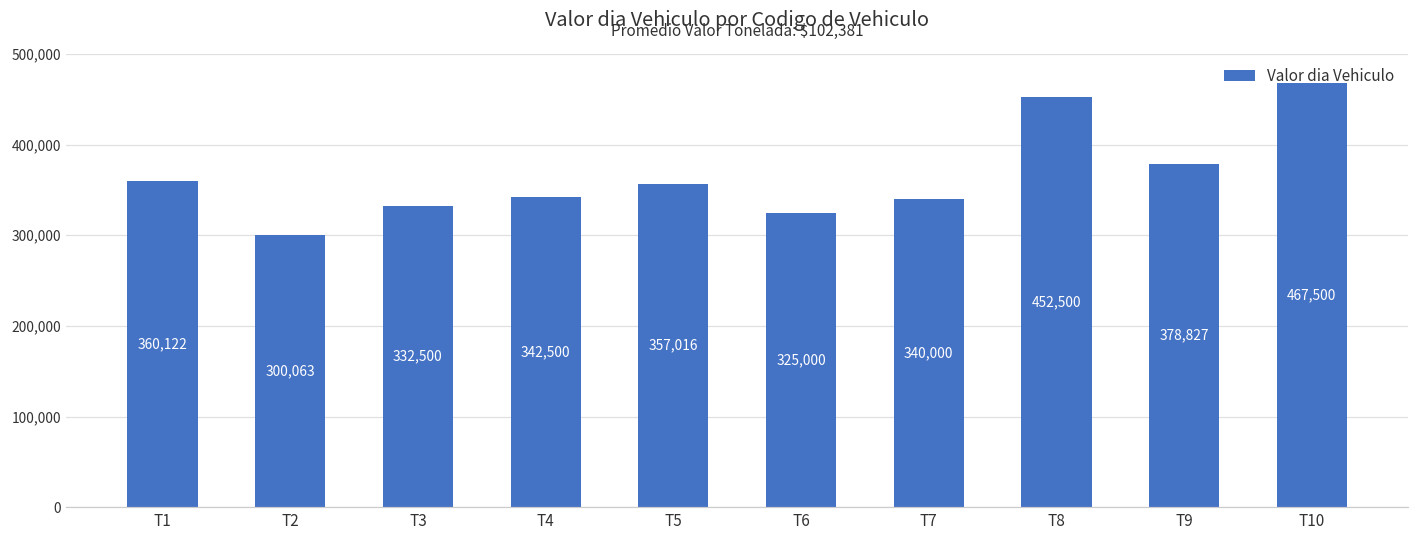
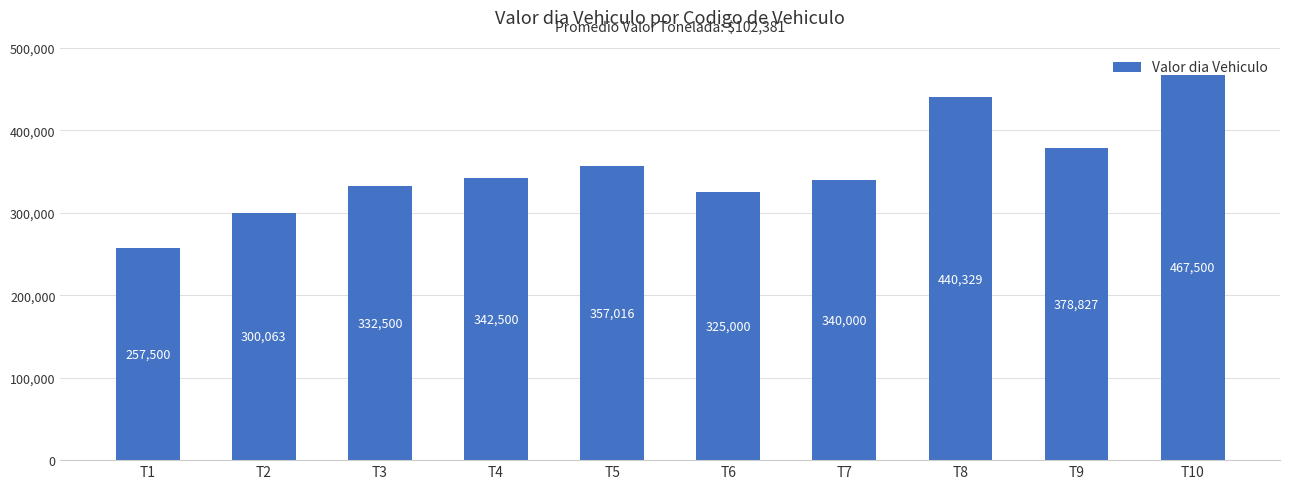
  {
-   "T1": "360,122",
+   "T1": "257,500",
    "T2": "300,063",
    "T3": "332,500",
    "T4": "342,500",
    "T5": "357,016",
    "T6": "325,000",
    "T7": "340,000",
-   "T8": "452,500",
+   "T8": "440,329",
    "T9": "378,827",
    "T10": "467,500"
  }
